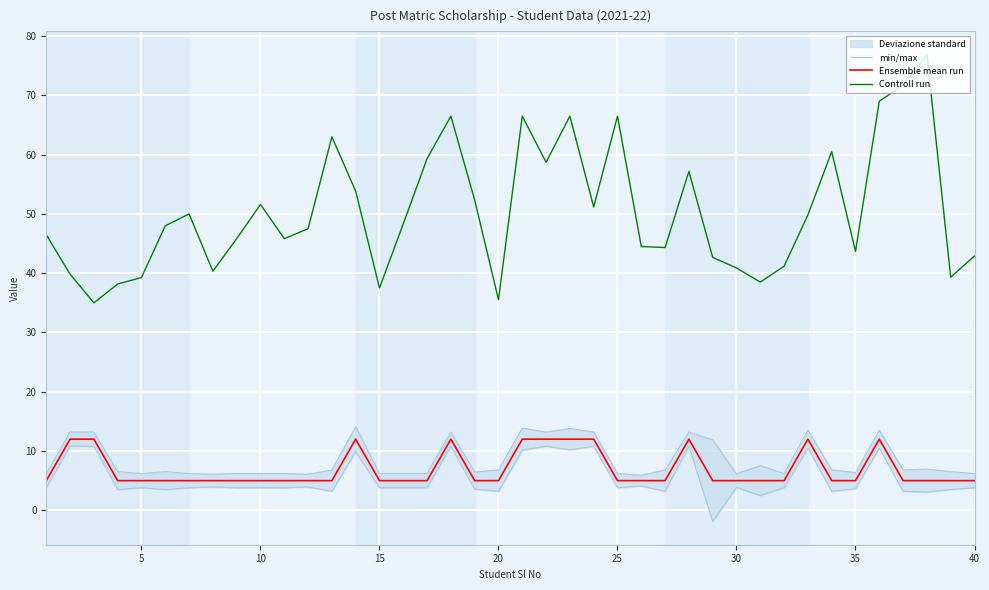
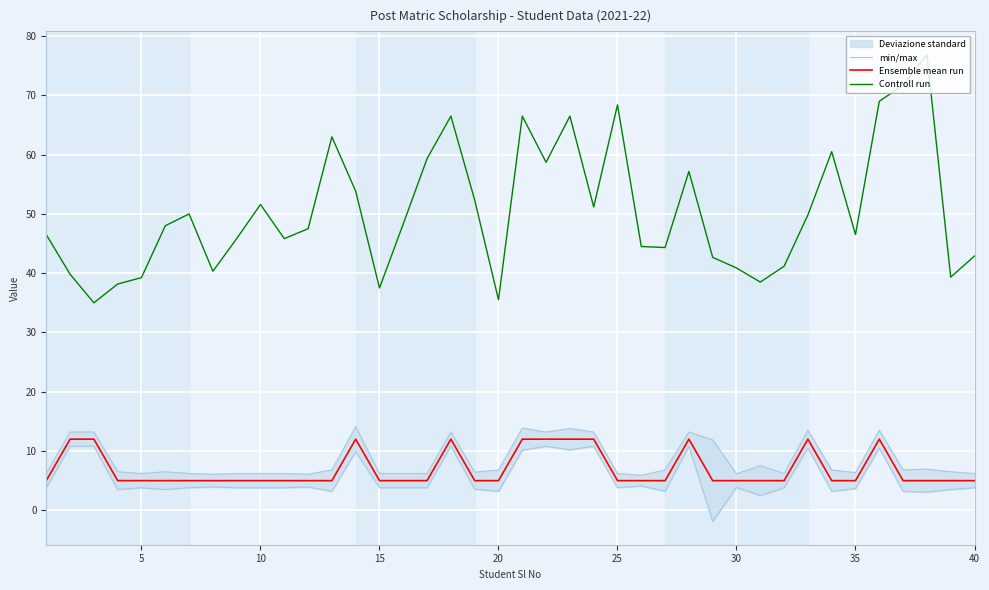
  {
    "Ensemble mean run": {
      "5": 5,
      "10": 5,
      "15": 5,
      "20": 5,
      "25": 5,
      "30": 5,
      "35": 5,
      "40": 5
    },
    "Controll run": {
      "5": 39,
      "10": 52,
      "15": 38,
      "20": 36,
-     "25": 67,
+     "25": 68,
      "30": 41,
-     "35": 44,
+     "35": 47,
      "40": 43
    }
  }
